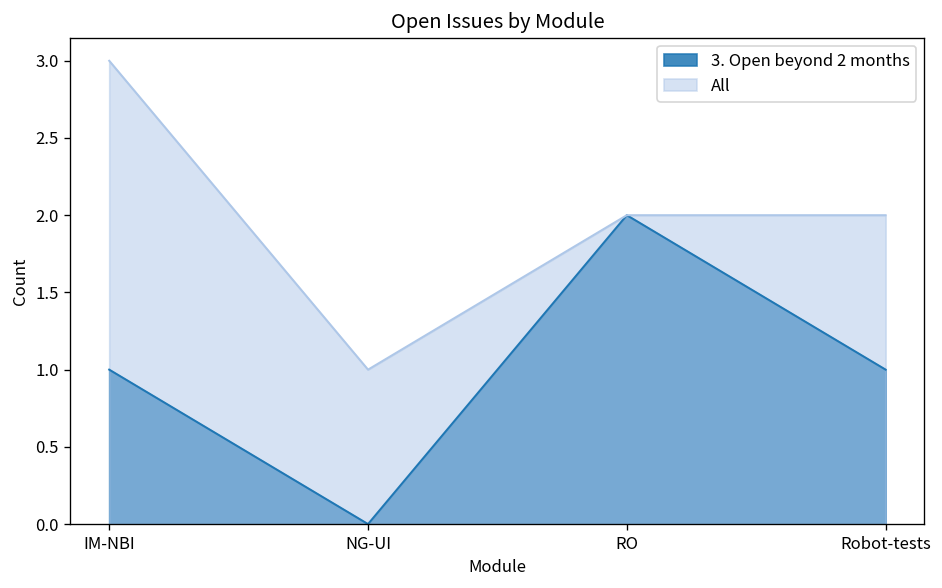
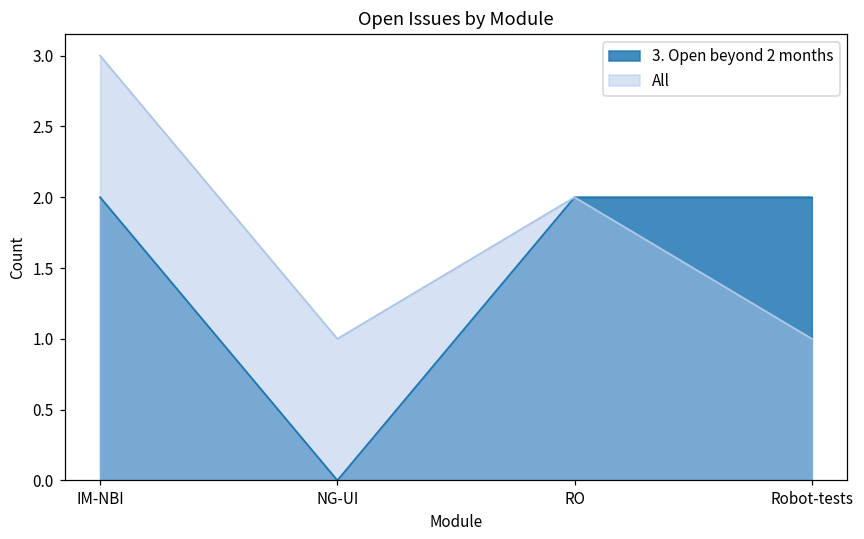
  {
    "3. Open beyond 2 months": {
-     "IM-NBI": 1,
+     "IM-NBI": 2,
      "NG-UI": 0,
-     "Robot-tests": 1
+     "Robot-tests": 2
    },
    "All": {
      "IM-NBI": 3,
      "NG-UI": 1,
-     "Robot-tests": 2
+     "Robot-tests": 1
    }
  }
